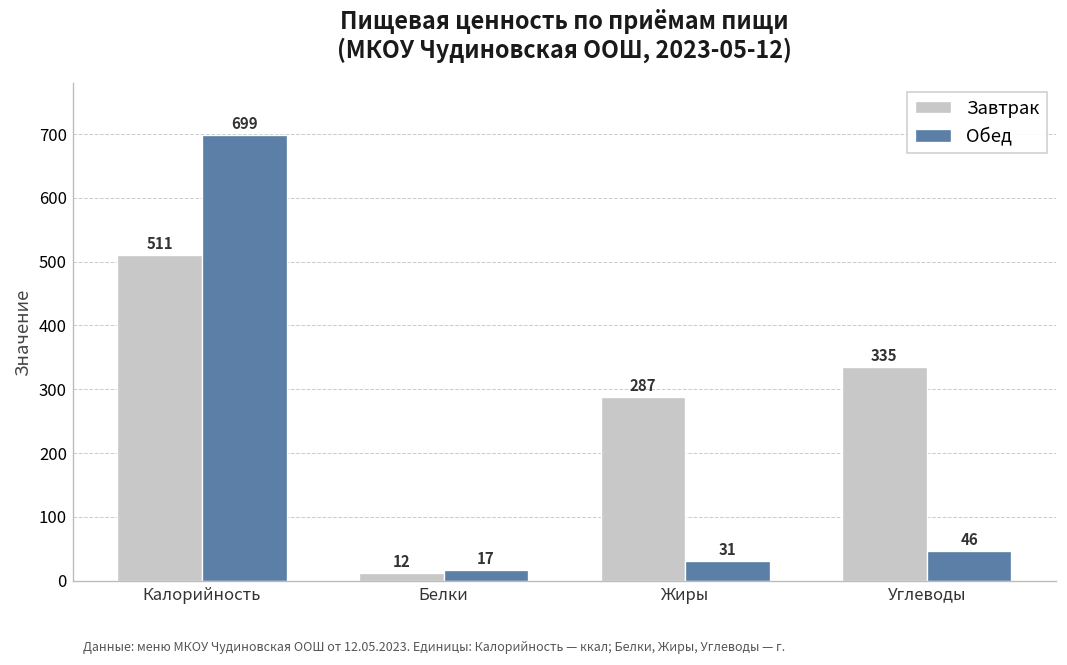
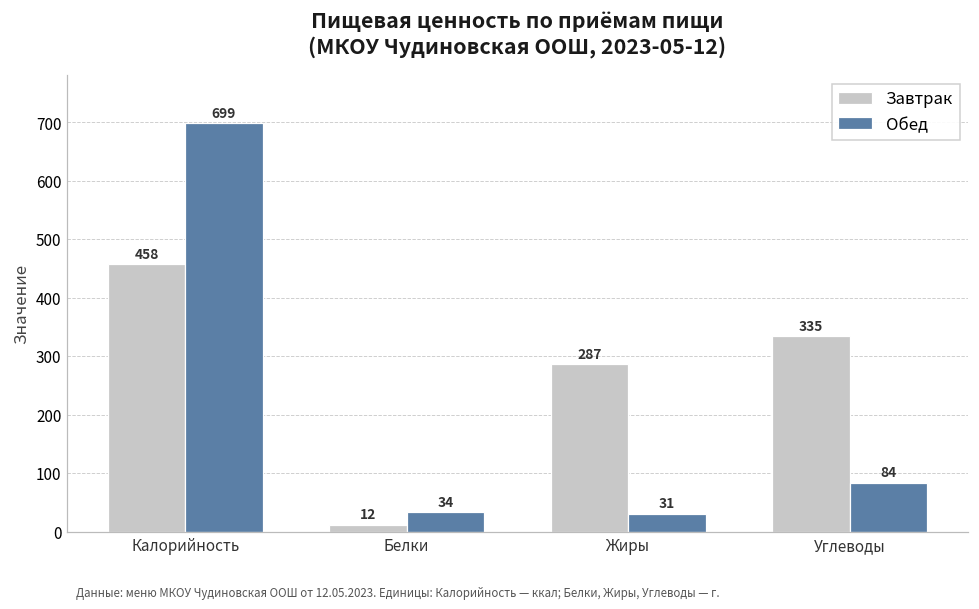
  {
    "Завтрак": {
-     "Калорийность": 511,
+     "Калорийность": 458,
      "Белки": 12,
      "Жиры": 287,
      "Углеводы": 335
    },
    "Обед": {
      "Калорийность": 699,
-     "Белки": 17,
+     "Белки": 34,
      "Жиры": 31,
-     "Углеводы": 46
+     "Углеводы": 84
    }
  }
